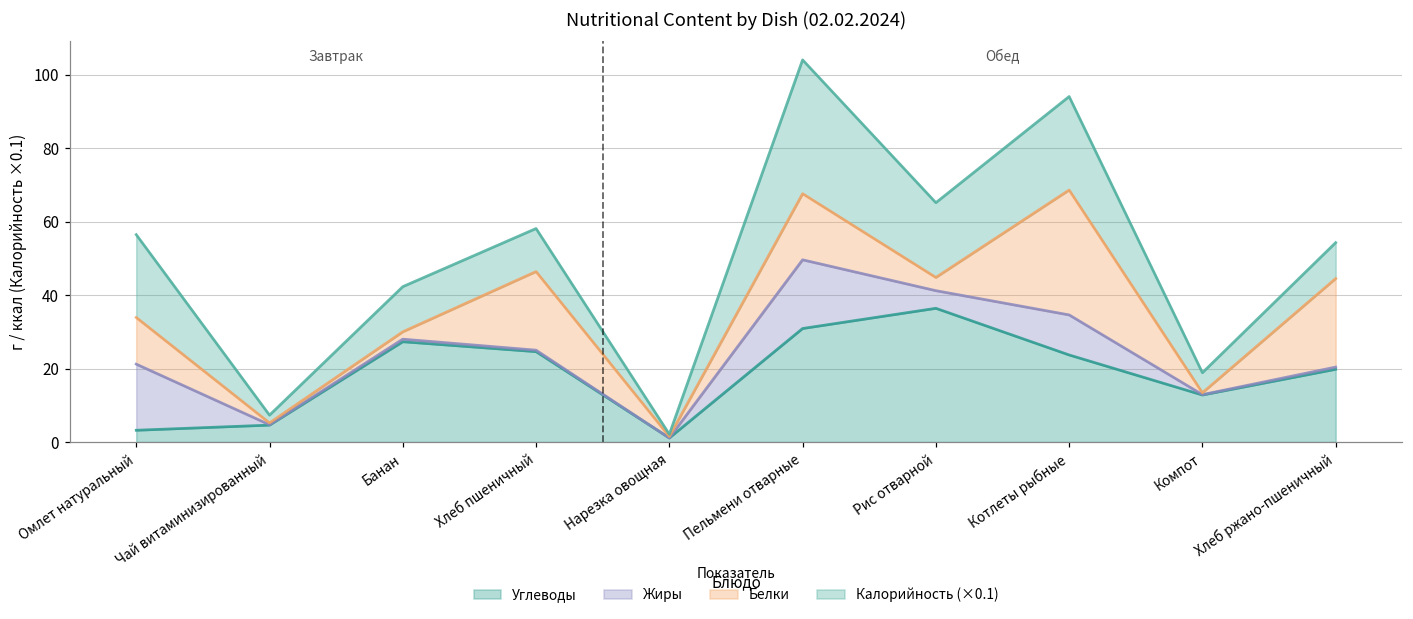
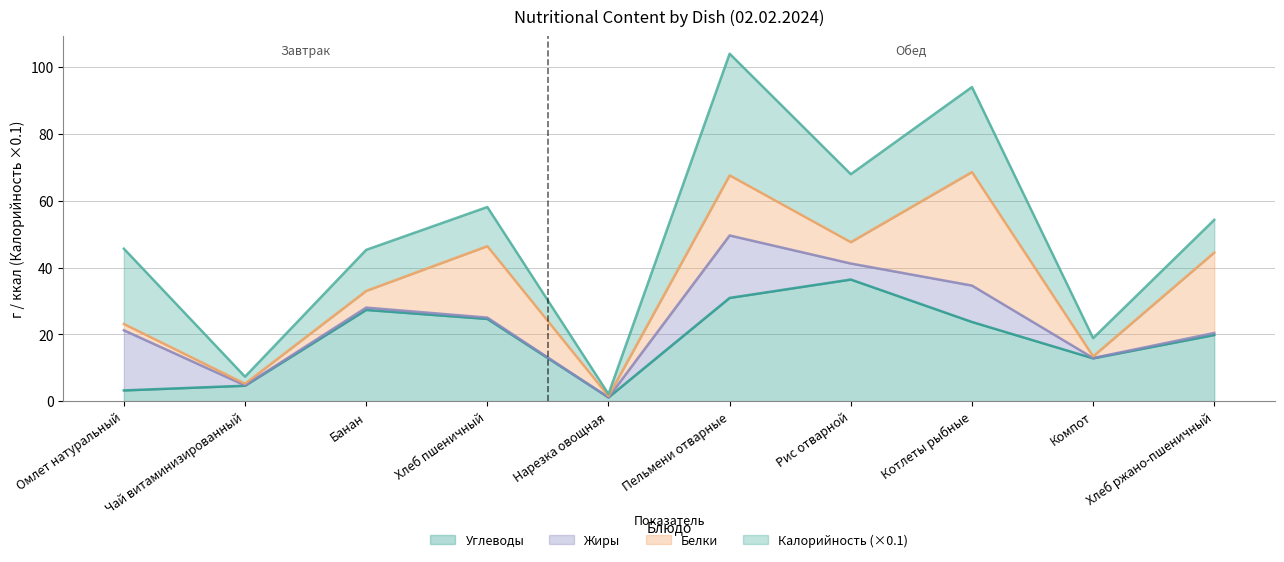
  {
    "Белки": {
-     "Омлет натуральный": 13,
-     "Банан": 2,
+     "Омлет натуральный": 2,
+     "Банан": 5,
      "Хлеб пшеничный": 21,
      "Пельмени отварные": 18,
-     "Рис отварной": 4,
+     "Рис отварной": 6,
      "Котлеты рыбные": 34,
      "Хлеб ржано-пшеничный": 24
    }
  }
